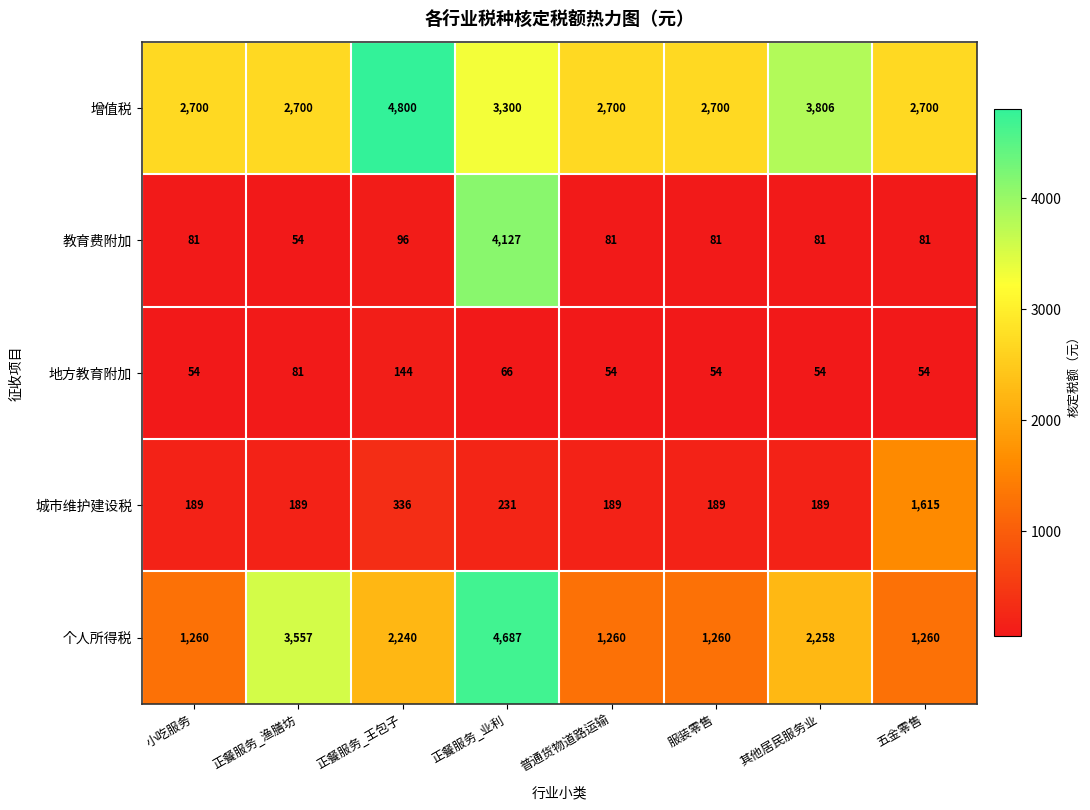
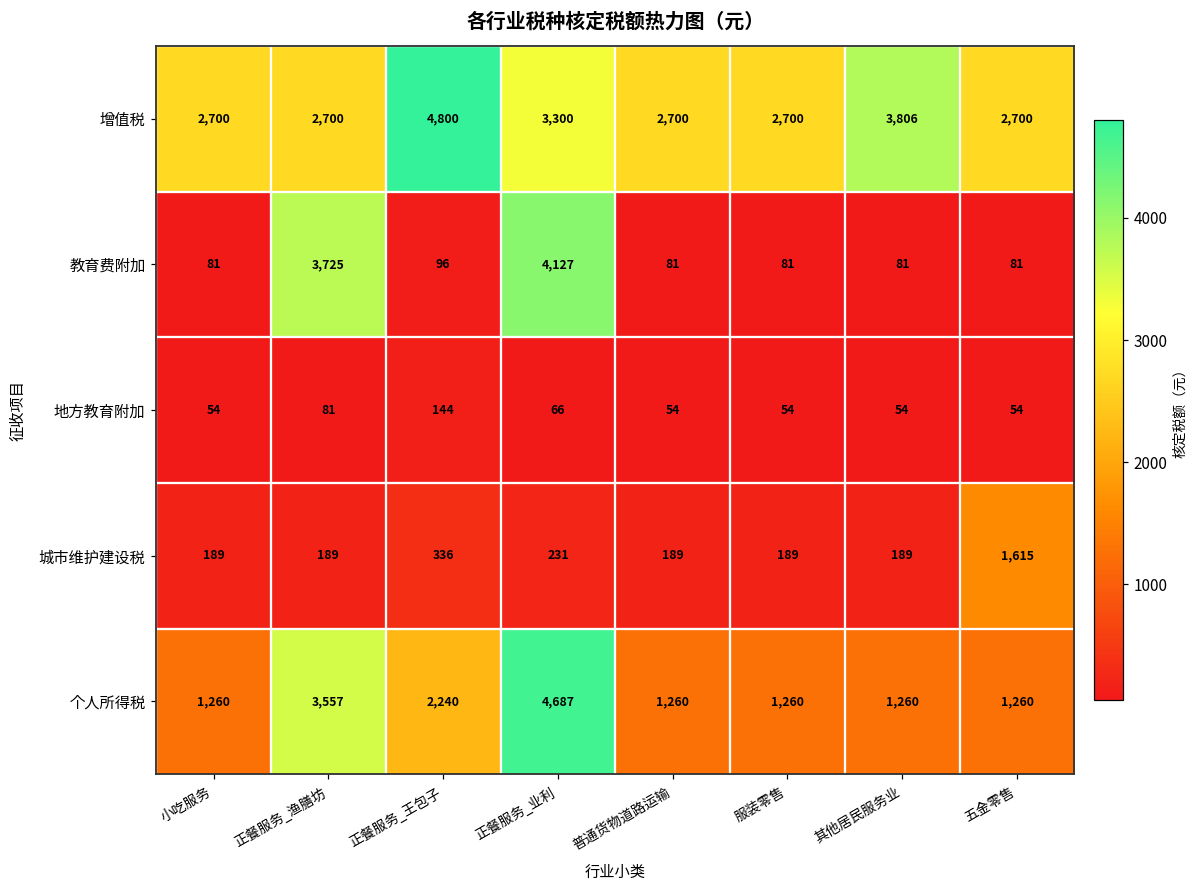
  {
    "增值税": {
      "小吃服务": "2,700",
      "正餐服务_渔膳坊": "2,700",
      "正餐服务_王包子": "4,800",
      "正餐服务_业利": "3,300",
      "普通货物道路运输": "2,700",
      "服装零售": "2,700",
      "其他居民服务业": "3,806",
      "五金零售": "2,700"
    },
    "教育费附加": {
      "小吃服务": "81",
-     "正餐服务_渔膳坊": "54",
+     "正餐服务_渔膳坊": "3,725",
      "正餐服务_王包子": "96",
      "正餐服务_业利": "4,127",
      "普通货物道路运输": "81",
      "服装零售": "81",
      "其他居民服务业": "81",
      "五金零售": "81"
    },
    "地方教育附加": {
      "小吃服务": "54",
      "正餐服务_渔膳坊": "81",
      "正餐服务_王包子": "144",
      "正餐服务_业利": "66",
      "普通货物道路运输": "54",
      "服装零售": "54",
      "其他居民服务业": "54",
      "五金零售": "54"
    },
    "城市维护建设税": {
      "小吃服务": "189",
      "正餐服务_渔膳坊": "189",
      "正餐服务_王包子": "336",
      "正餐服务_业利": "231",
      "普通货物道路运输": "189",
      "服装零售": "189",
      "其他居民服务业": "189",
      "五金零售": "1,615"
    },
    "个人所得税": {
      "小吃服务": "1,260",
      "正餐服务_渔膳坊": "3,557",
      "正餐服务_王包子": "2,240",
      "正餐服务_业利": "4,687",
      "普通货物道路运输": "1,260",
      "服装零售": "1,260",
-     "其他居民服务业": "2,258",
+     "其他居民服务业": "1,260",
      "五金零售": "1,260"
    }
  }
